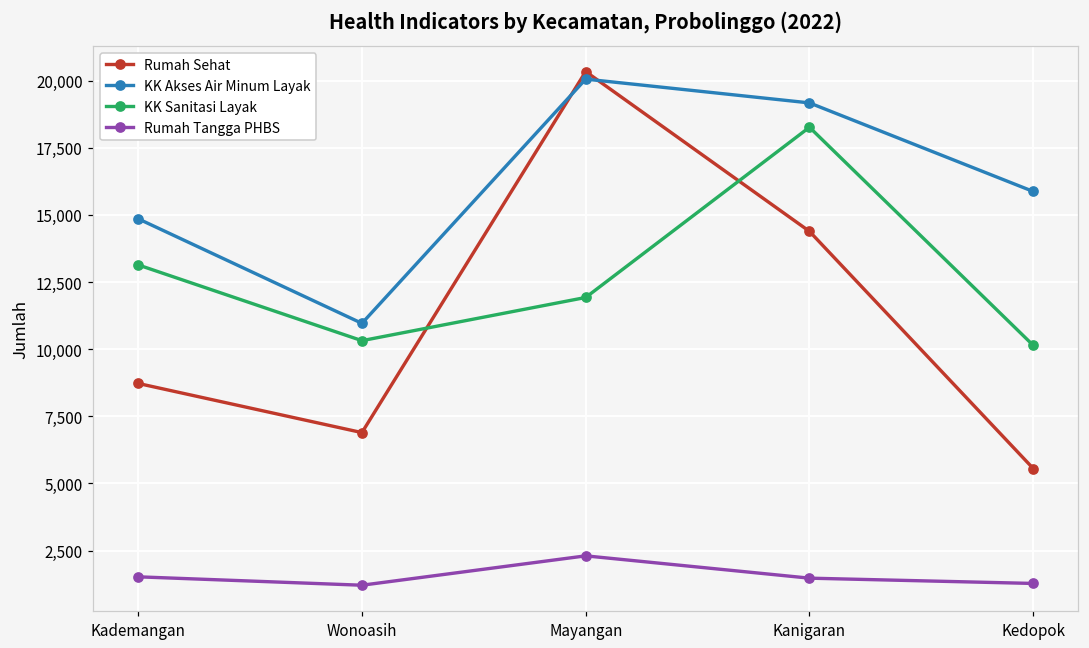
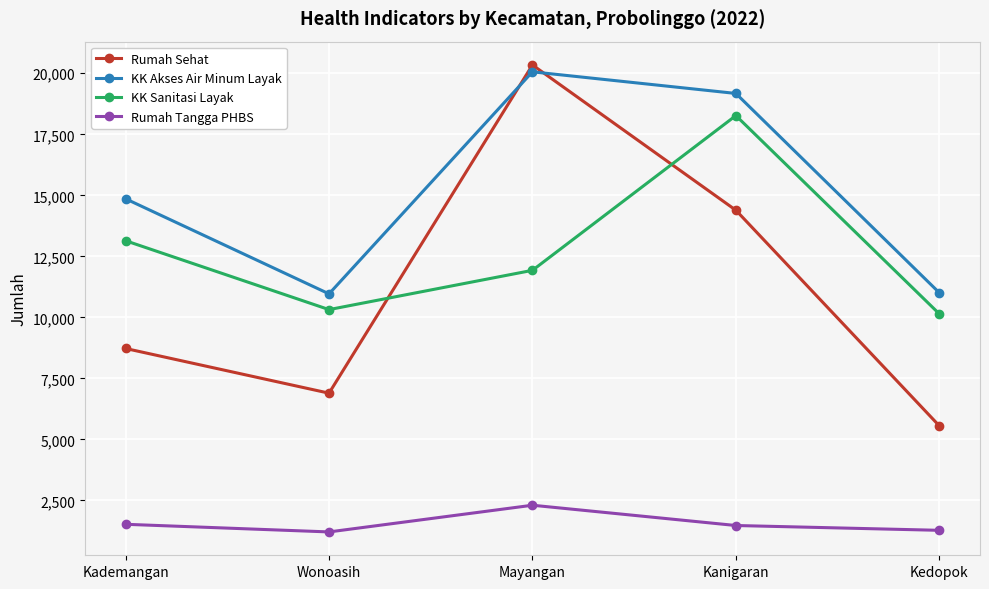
  {
    "Rumah Sehat": {
      "Kademangan": "8,700",
      "Wonoasih": "6,900",
      "Mayangan": "20,300",
      "Kanigaran": "14,400",
      "Kedopok": "5,600"
    },
    "KK Akses Air Minum Layak": {
      "Kademangan": "14,900",
      "Wonoasih": "11,000",
      "Mayangan": "20,100",
      "Kanigaran": "19,200",
-     "Kedopok": "15,900"
+     "Kedopok": "11,000"
    },
    "KK Sanitasi Layak": {
      "Kademangan": "13,100",
      "Wonoasih": "10,300",
      "Mayangan": "11,900",
      "Kanigaran": "18,300",
      "Kedopok": "10,100"
    },
    "Rumah Tangga PHBS": {
      "Kademangan": "1,500",
      "Wonoasih": "1,200",
      "Mayangan": "2,300",
      "Kanigaran": "1,500",
      "Kedopok": "1,300"
    }
  }
